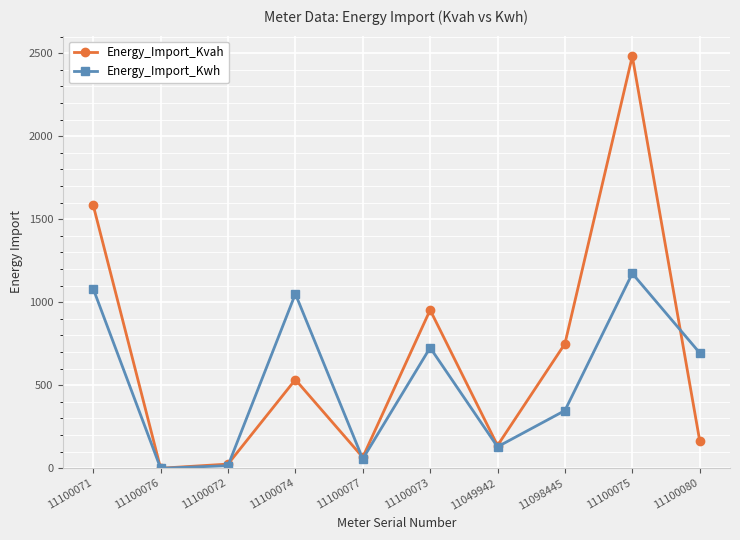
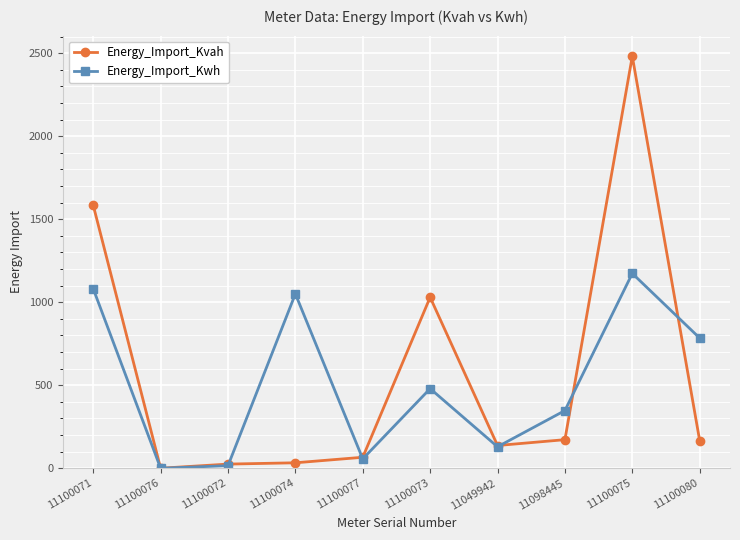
  {
    "Energy_Import_Kvah": {
      "11100071": 1580,
-     "11100074": 530,
-     "11100073": 950,
-     "11098445": 750,
+     "11100074": 30,
+     "11100073": 1030,
+     "11098445": 170,
      "11100075": 2480,
      "11100080": 170
    },
    "Energy_Import_Kwh": {
      "11100071": 1080,
      "11100074": 1050,
-     "11100073": 730,
+     "11100073": 480,
      "11098445": 350,
      "11100075": 1170,
-     "11100080": 700
+     "11100080": 780
    }
  }
